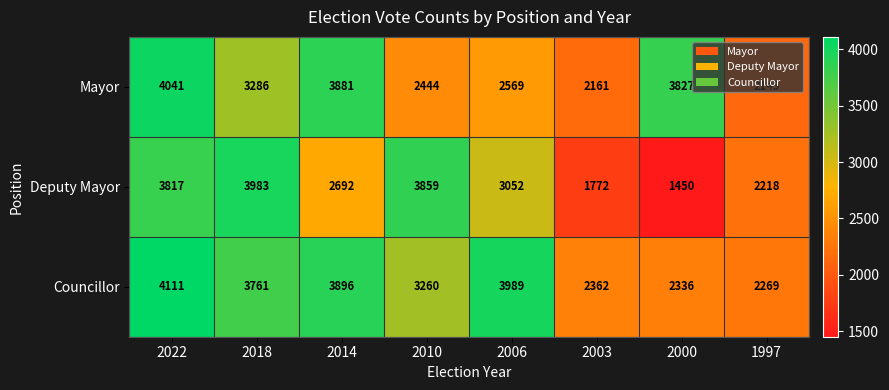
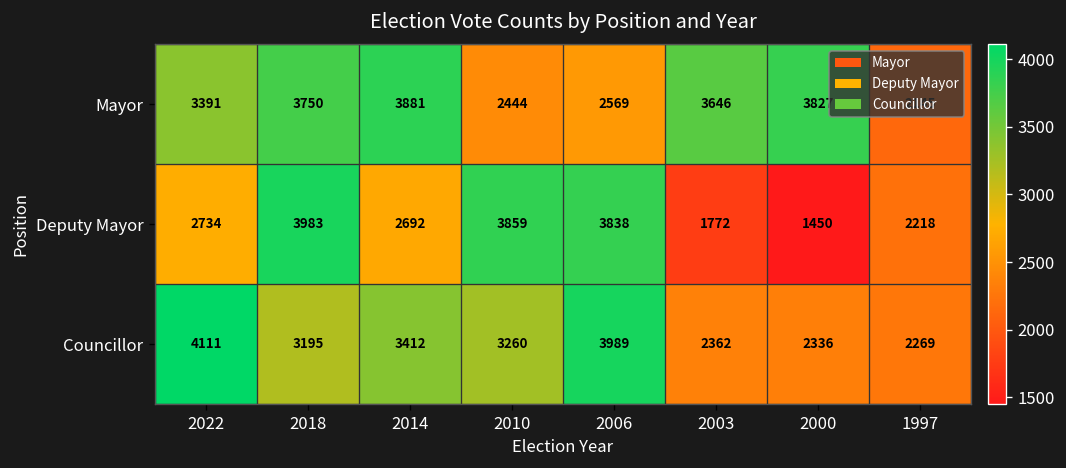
  {
    "Mayor": {
-     "2022": 4041,
-     "2018": 3286,
+     "2022": 3391,
+     "2018": 3750,
      "2014": 3881,
      "2010": 2444,
      "2006": 2569,
-     "2003": 2161
+     "2003": 3646
    },
    "Deputy Mayor": {
-     "2022": 3817,
+     "2022": 2734,
      "2018": 3983,
      "2014": 2692,
      "2010": 3859,
-     "2006": 3052,
+     "2006": 3838,
      "2003": 1772,
      "2000": 1450,
      "1997": 2218
    },
    "Councillor": {
      "2022": 4111,
-     "2018": 3761,
-     "2014": 3896,
+     "2018": 3195,
+     "2014": 3412,
      "2010": 3260,
      "2006": 3989,
      "2003": 2362,
      "2000": 2336,
      "1997": 2269
    }
  }
